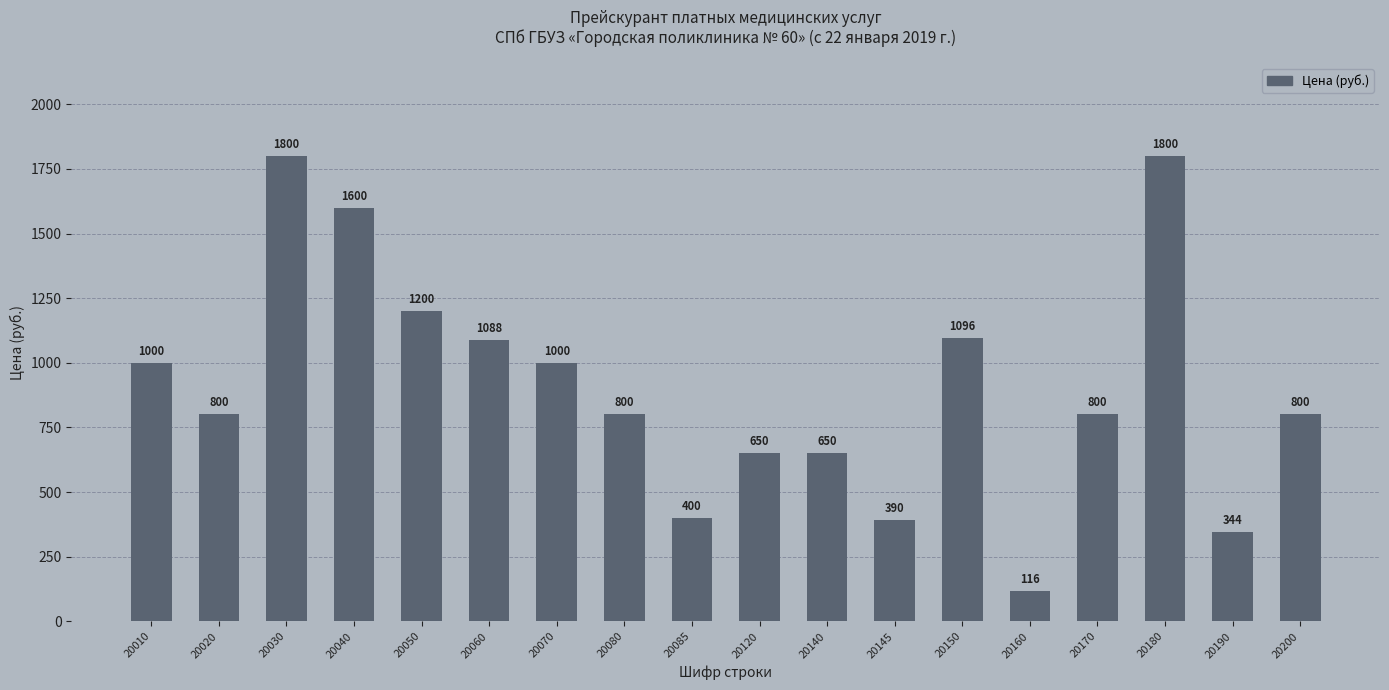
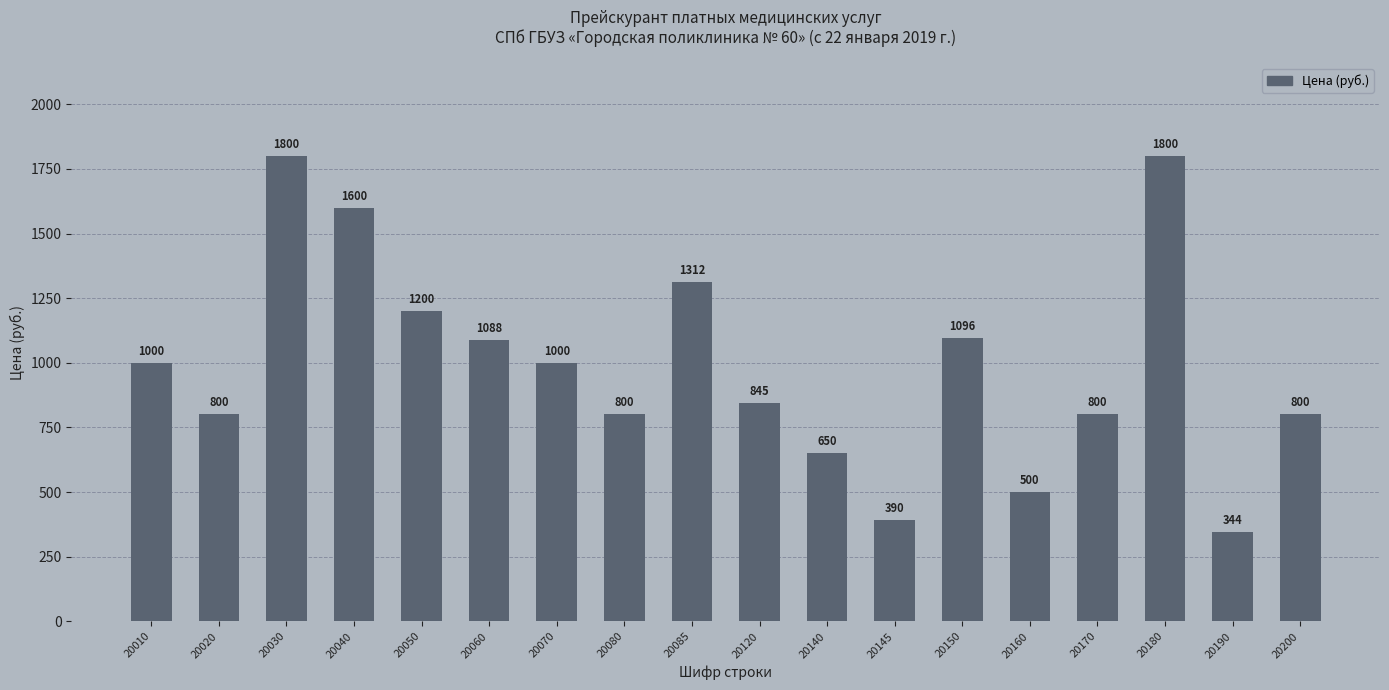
  {
    "20010": 1000,
    "20020": 800,
    "20030": 1800,
    "20040": 1600,
    "20050": 1200,
    "20060": 1088,
    "20070": 1000,
    "20080": 800,
-   "20085": 400,
-   "20120": 650,
+   "20085": 1312,
+   "20120": 845,
    "20140": 650,
    "20145": 390,
    "20150": 1096,
-   "20160": 116,
+   "20160": 500,
    "20170": 800,
    "20180": 1800,
    "20190": 344,
    "20200": 800
  }
